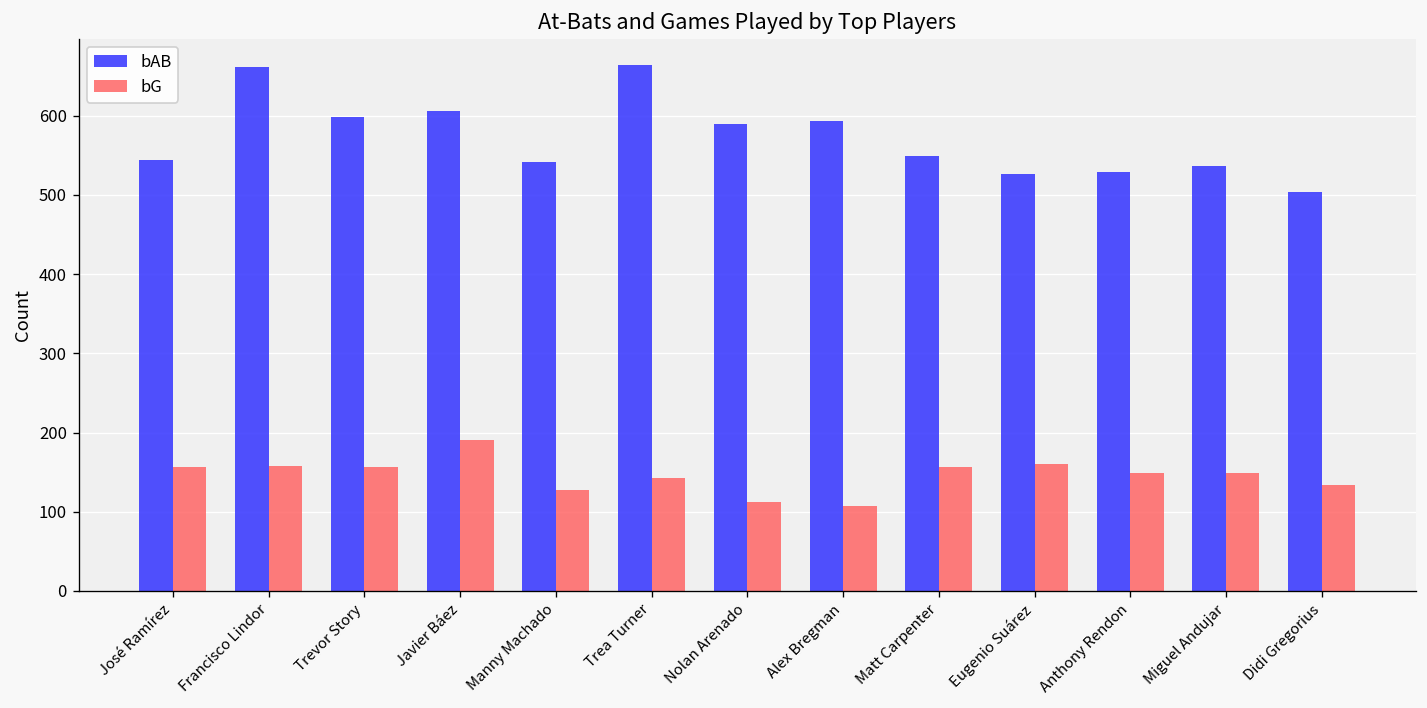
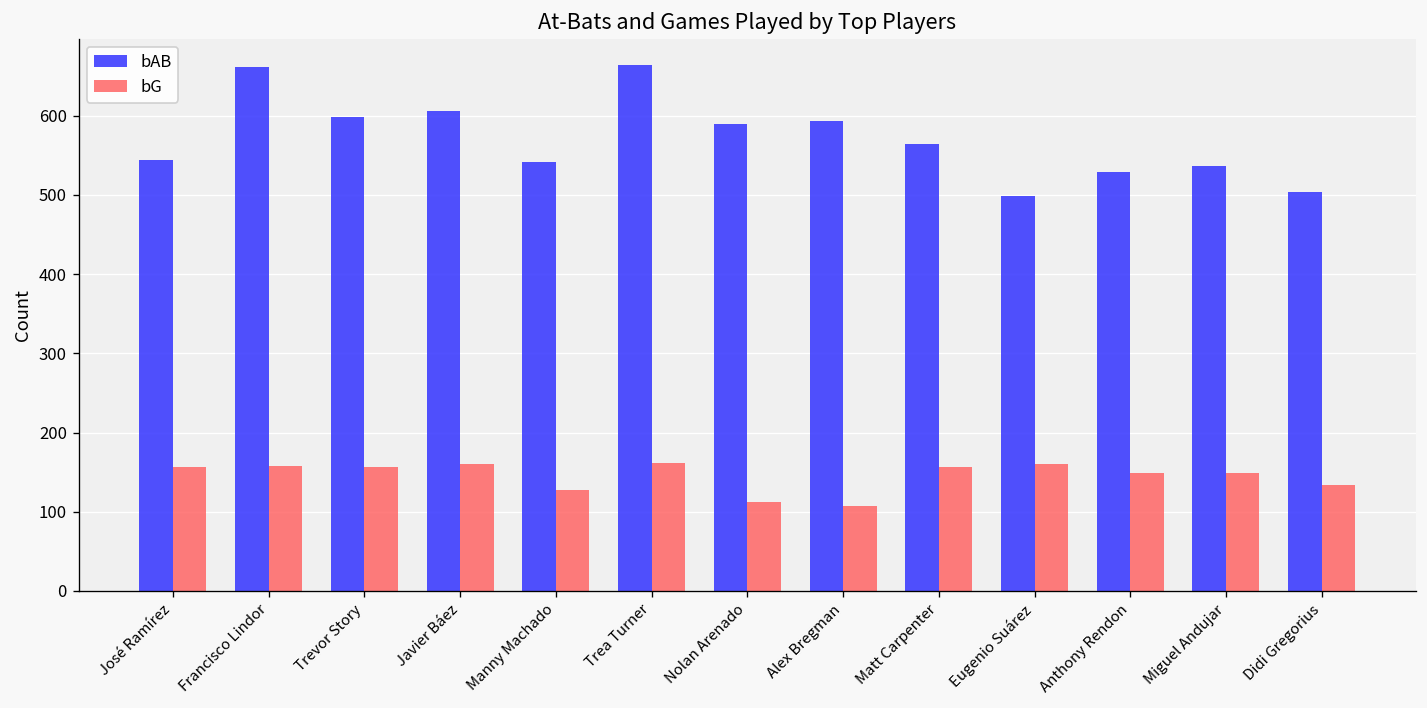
  {
    "bAB": {
      "José Ramírez": 540,
      "Francisco Lindor": 660,
      "Trevor Story": 600,
      "Javier Báez": 610,
      "Manny Machado": 540,
      "Trea Turner": 660,
      "Nolan Arenado": 590,
      "Alex Bregman": 590,
-     "Matt Carpenter": 550,
-     "Eugenio Suárez": 530,
+     "Matt Carpenter": 560,
+     "Eugenio Suárez": 500,
      "Anthony Rendon": 530,
      "Miguel Andujar": 540,
      "Didi Gregorius": 500
    },
    "bG": {
      "José Ramírez": 160,
      "Francisco Lindor": 160,
      "Trevor Story": 160,
-     "Javier Báez": 190,
+     "Javier Báez": 160,
      "Manny Machado": 130,
-     "Trea Turner": 140,
+     "Trea Turner": 160,
      "Nolan Arenado": 110,
      "Alex Bregman": 110,
      "Matt Carpenter": 160,
      "Eugenio Suárez": 160,
      "Anthony Rendon": 150,
      "Miguel Andujar": 150,
      "Didi Gregorius": 130
    }
  }
